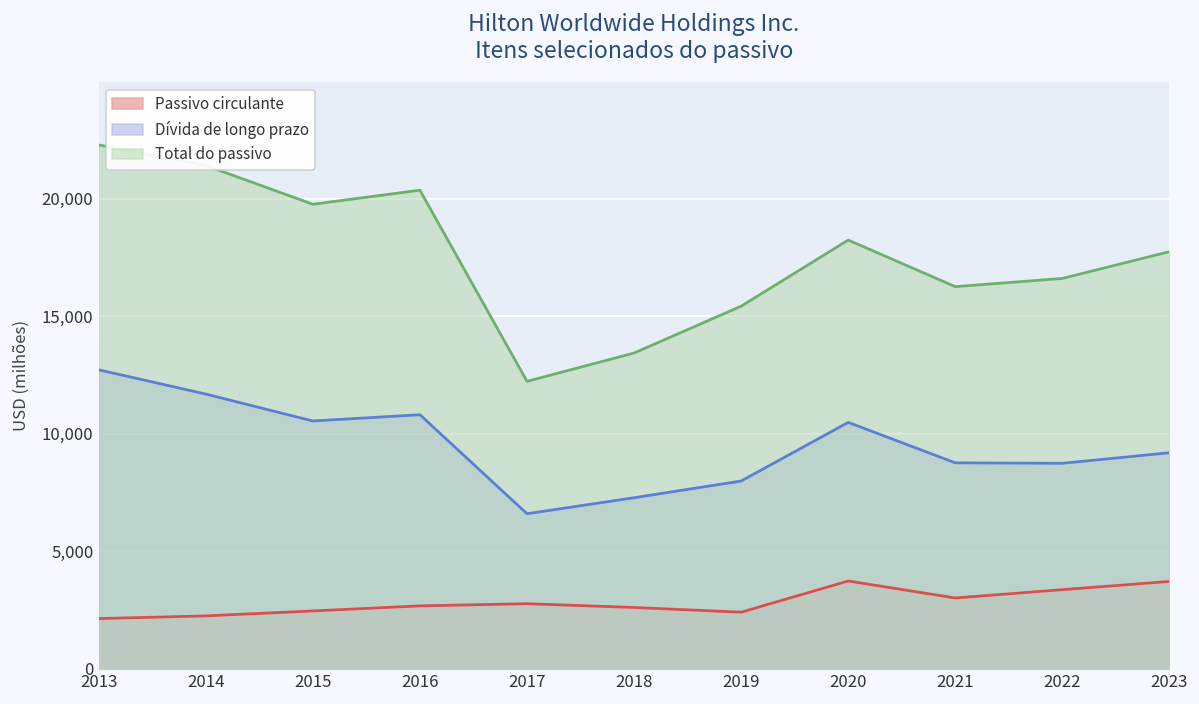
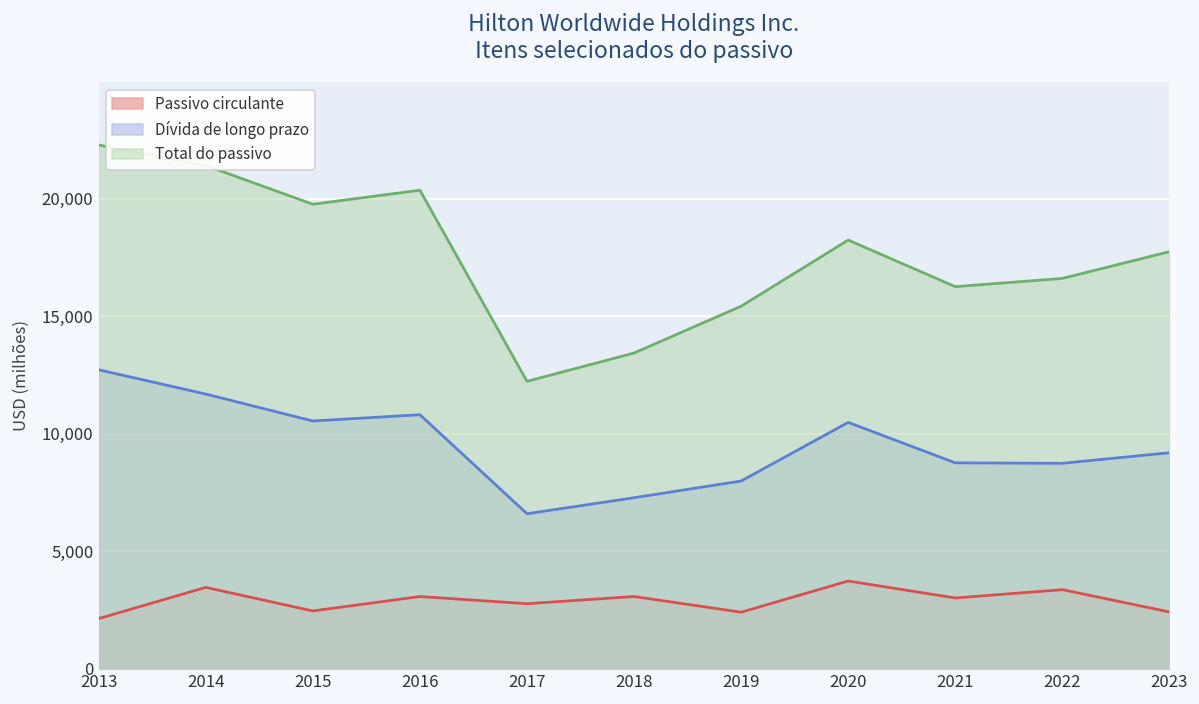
  {
    "Passivo circulante": {
      "2013": "2,100",
-     "2014": "2,300",
+     "2014": "3,500",
      "2015": "2,500",
-     "2016": "2,700",
+     "2016": "3,100",
      "2017": "2,800",
-     "2018": "2,600",
+     "2018": "3,100",
      "2019": "2,400",
      "2020": "3,700",
      "2021": "3,000",
      "2022": "3,400",
-     "2023": "3,700"
+     "2023": "2,400"
    }
  }
